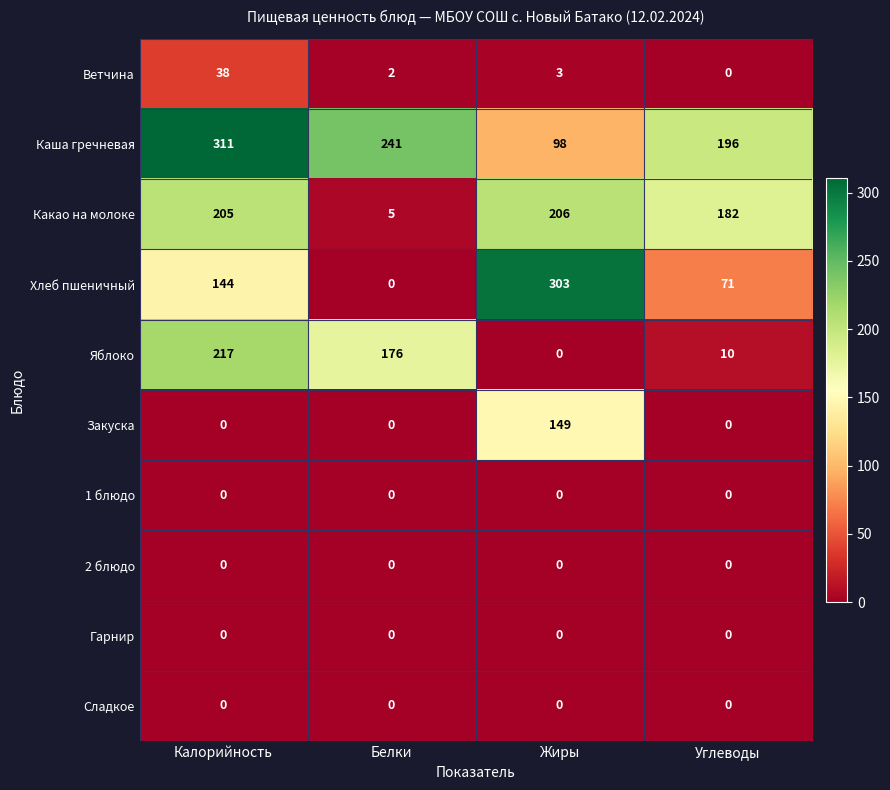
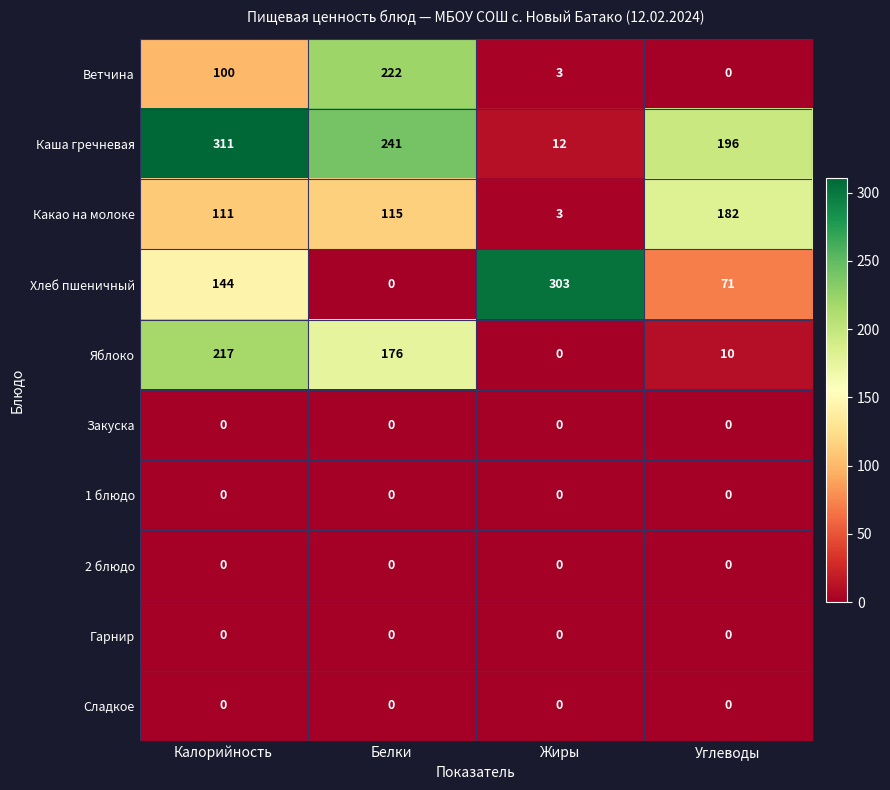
  {
    "Ветчина": {
-     "Калорийность": 38,
-     "Белки": 2,
+     "Калорийность": 100,
+     "Белки": 222,
      "Жиры": 3,
      "Углеводы": 0
    },
    "Каша гречневая": {
      "Калорийность": 311,
      "Белки": 241,
-     "Жиры": 98,
+     "Жиры": 12,
      "Углеводы": 196
    },
    "Какао на молоке": {
-     "Калорийность": 205,
-     "Белки": 5,
-     "Жиры": 206,
+     "Калорийность": 111,
+     "Белки": 115,
+     "Жиры": 3,
      "Углеводы": 182
    },
    "Хлеб пшеничный": {
      "Калорийность": 144,
      "Белки": 0,
      "Жиры": 303,
      "Углеводы": 71
    },
    "Яблоко": {
      "Калорийность": 217,
      "Белки": 176,
      "Жиры": 0,
      "Углеводы": 10
    },
    "Закуска": {
      "Калорийность": 0,
      "Белки": 0,
-     "Жиры": 149,
+     "Жиры": 0,
      "Углеводы": 0
    },
    "1 блюдо": {
      "Калорийность": 0,
      "Белки": 0,
      "Жиры": 0,
      "Углеводы": 0
    },
    "2 блюдо": {
      "Калорийность": 0,
      "Белки": 0,
      "Жиры": 0,
      "Углеводы": 0
    },
    "Гарнир": {
      "Калорийность": 0,
      "Белки": 0,
      "Жиры": 0,
      "Углеводы": 0
    },
    "Сладкое": {
      "Калорийность": 0,
      "Белки": 0,
      "Жиры": 0,
      "Углеводы": 0
    }
  }
